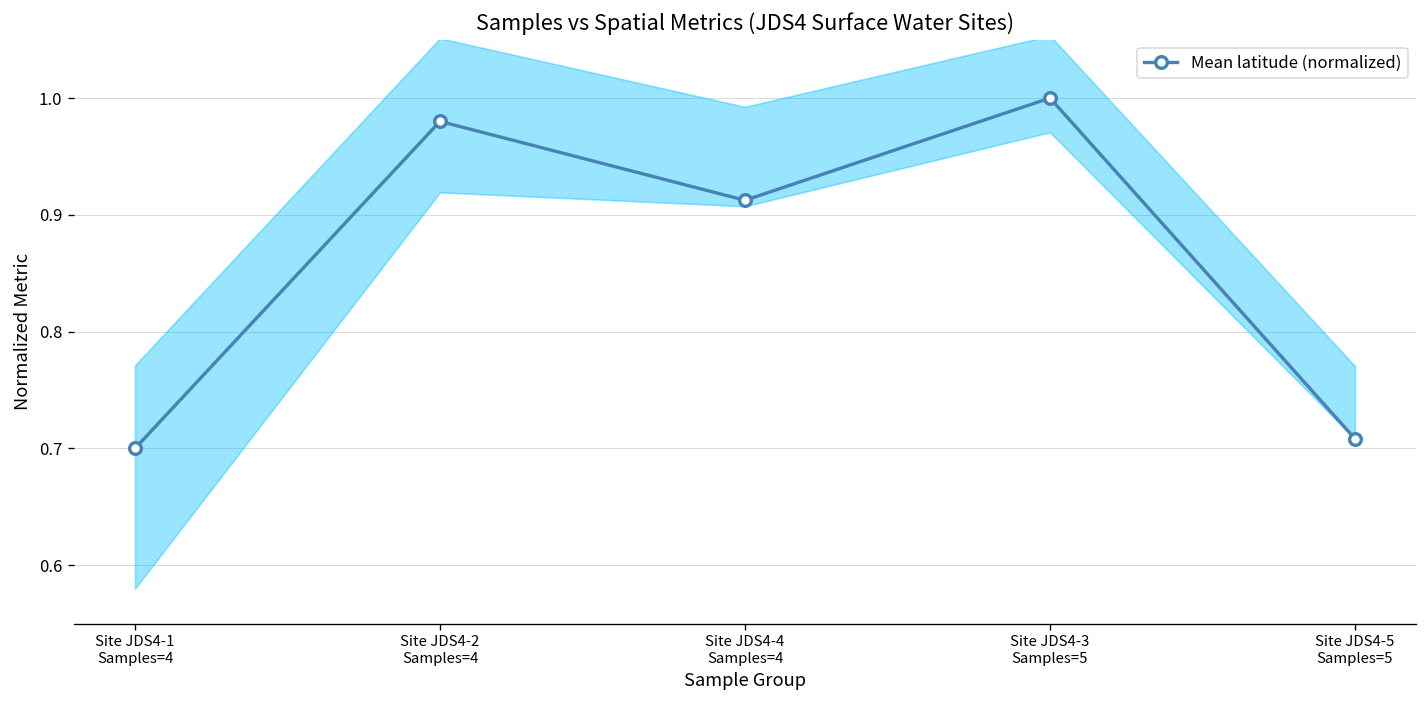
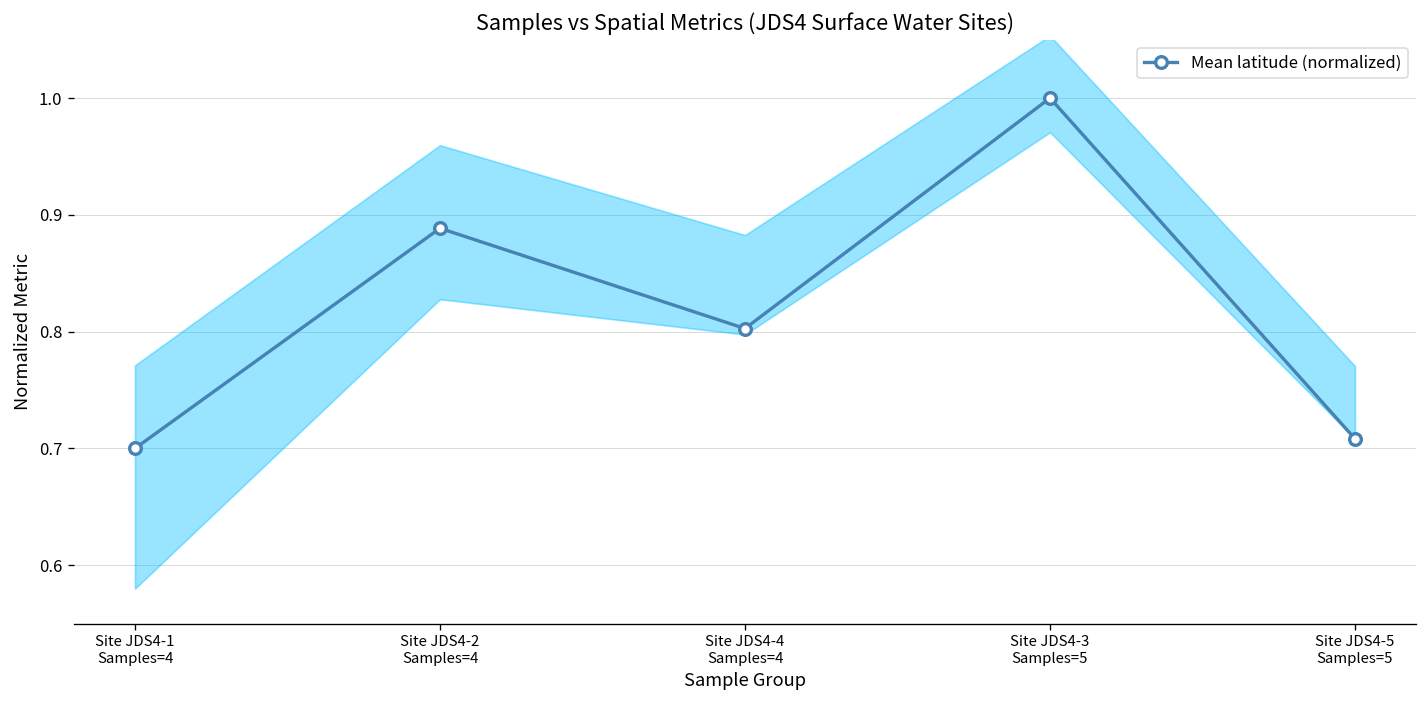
  {
    "Mean latitude (normalized)": {
      "Site JDS4-1 Samples=4": 0.70,
-     "Site JDS4-2 Samples=4": 0.98,
-     "Site JDS4-4 Samples=4": 0.91,
+     "Site JDS4-2 Samples=4": 0.89,
+     "Site JDS4-4 Samples=4": 0.80,
      "Site JDS4-3 Samples=5": 1.00,
      "Site JDS4-5 Samples=5": 0.71
    }
  }
